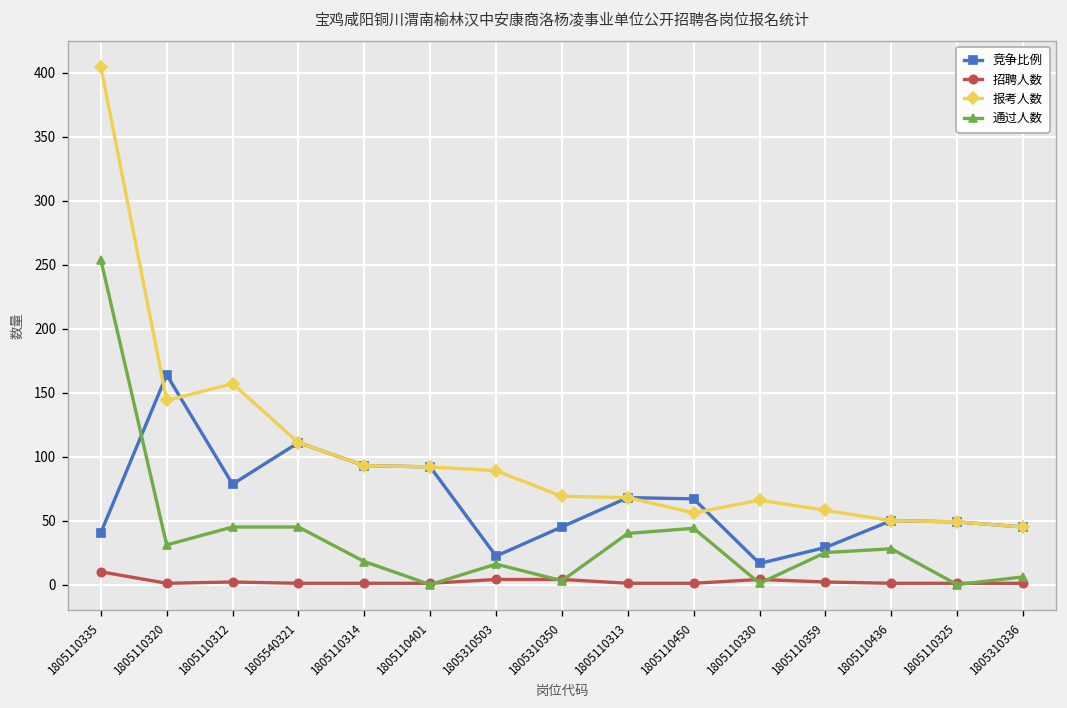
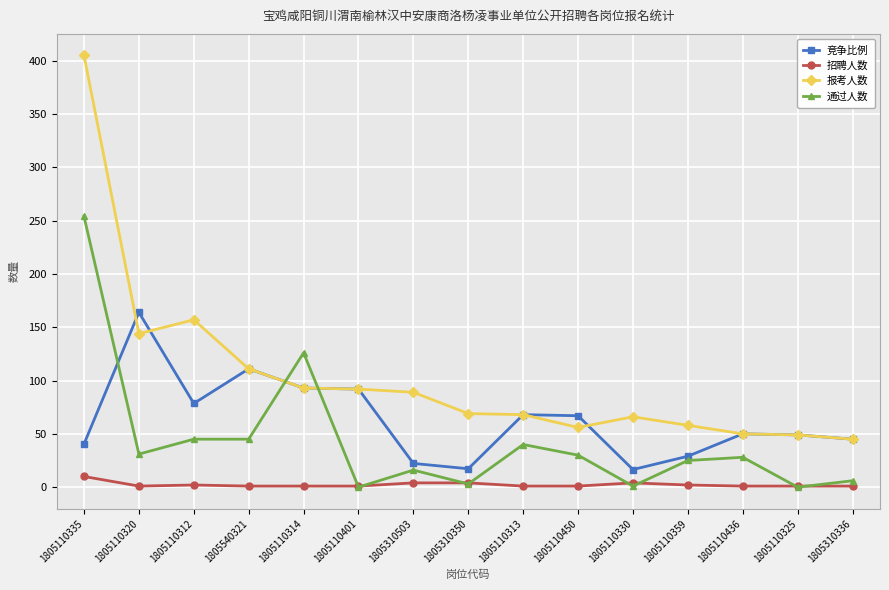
  {
    "竞争比例": {
      "1805110335": 41,
      "1805110320": 164,
      "1805110312": 79,
      "1805310503": 22,
-     "1805310350": 45,
+     "1805310350": 17,
      "1805110450": 67,
      "1805110330": 17,
      "1805110359": 29
    },
    "招聘人数": {
      "1805110335": 10,
      "1805110320": 1,
      "1805110312": 2,
      "1805540321": 1,
      "1805110314": 1,
      "1805310503": 4,
      "1805110313": 1,
      "1805110450": 1,
      "1805110330": 4,
      "1805110359": 2,
      "1805110436": 1,
      "1805310336": 1
    },
    "报考人数": {
      "1805110335": 405,
      "1805110320": 144,
      "1805110312": 157,
      "1805310503": 89,
      "1805310350": 69,
      "1805110450": 56,
      "1805110330": 66,
      "1805110359": 58
    },
    "通过人数": {
      "1805110335": 254,
      "1805110320": 31,
      "1805110312": 45,
      "1805540321": 45,
-     "1805110314": 18,
+     "1805110314": 126,
      "1805310503": 16,
      "1805110313": 40,
-     "1805110450": 44,
+     "1805110450": 30,
      "1805110330": 1,
      "1805110359": 25,
      "1805110436": 28,
      "1805310336": 6
    }
  }
